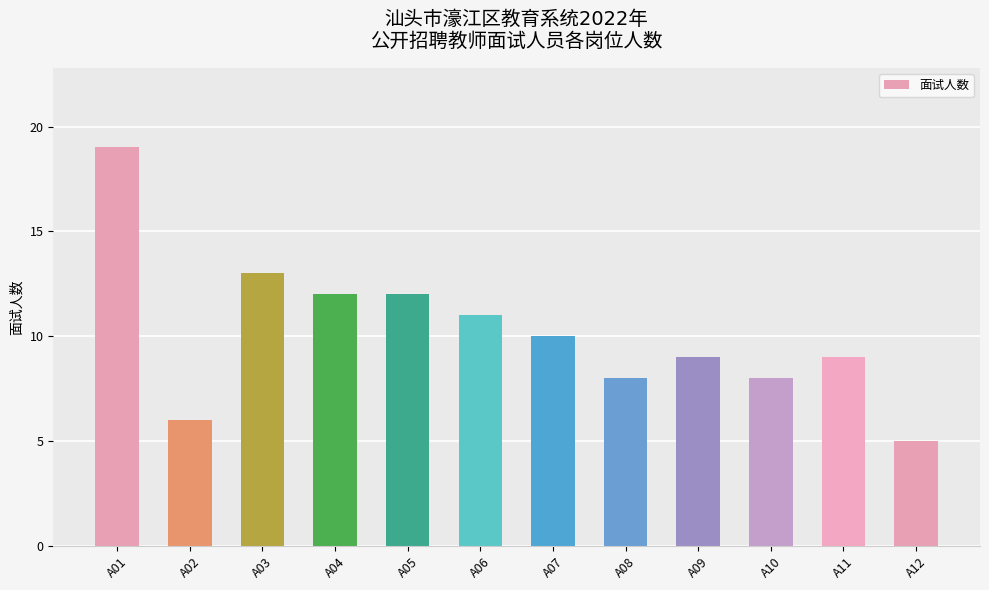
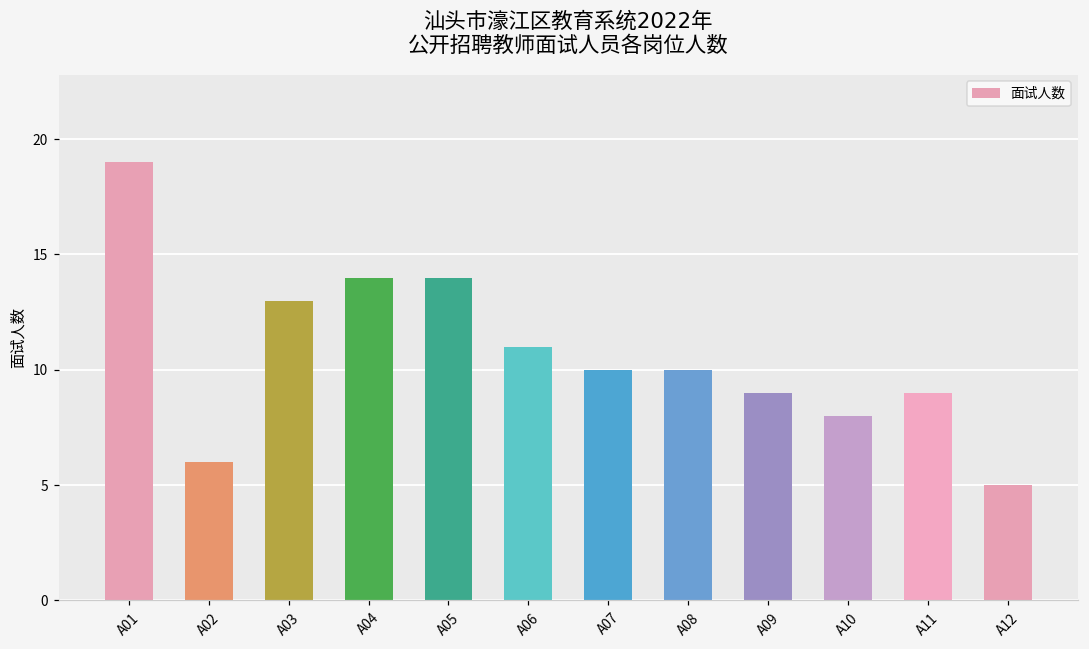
  {
    "A01": 19,
    "A02": 6,
    "A03": 13,
-   "A04": 12,
-   "A05": 12,
+   "A04": 14,
+   "A05": 14,
    "A06": 11,
    "A07": 10,
-   "A08": 8,
+   "A08": 10,
    "A09": 9,
    "A10": 8,
    "A11": 9,
    "A12": 5
  }
